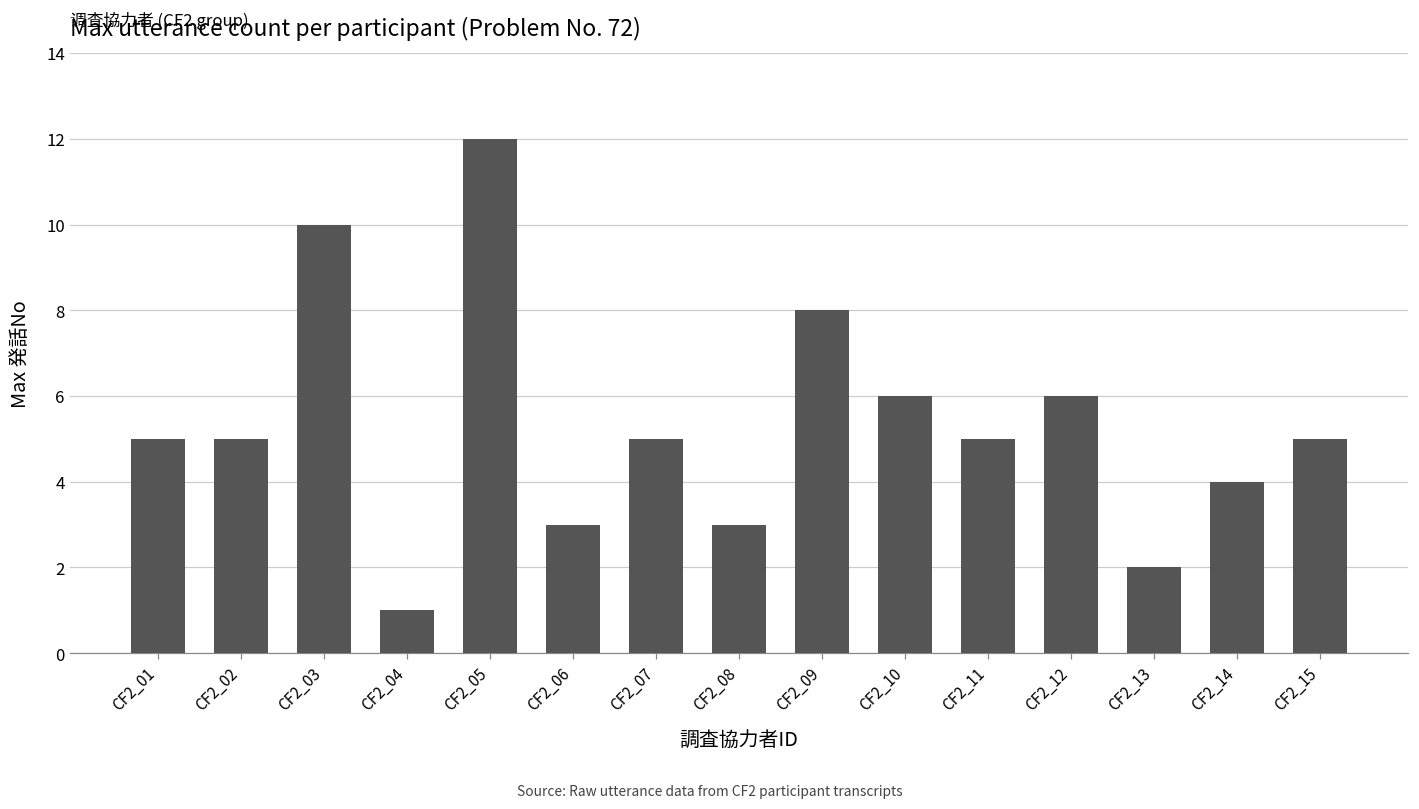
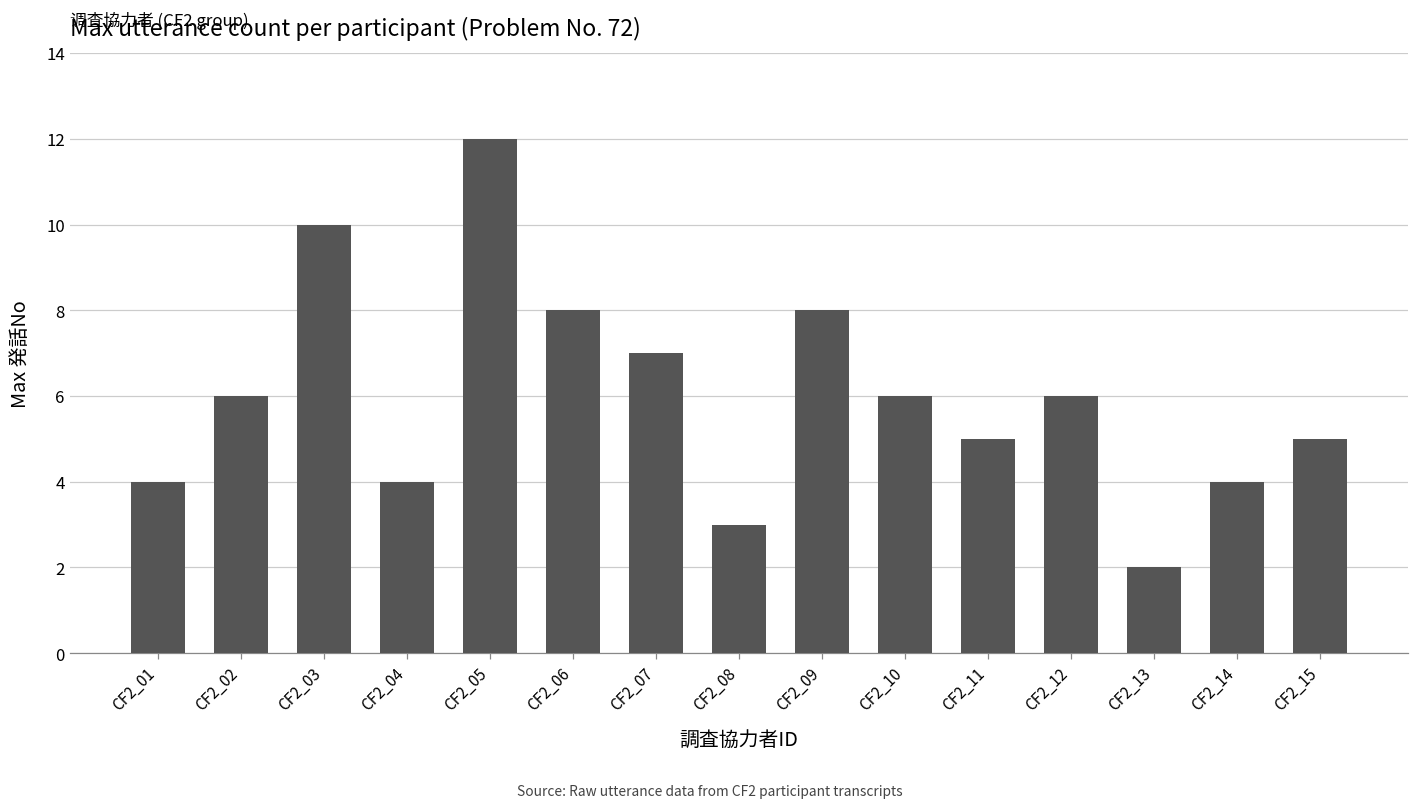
  {
-   "CF2_01": 5,
-   "CF2_02": 5,
+   "CF2_01": 4,
+   "CF2_02": 6,
    "CF2_03": 10,
-   "CF2_04": 1,
+   "CF2_04": 4,
    "CF2_05": 12,
-   "CF2_06": 3,
-   "CF2_07": 5,
+   "CF2_06": 8,
+   "CF2_07": 7,
    "CF2_08": 3,
    "CF2_09": 8,
    "CF2_10": 6,
    "CF2_11": 5,
    "CF2_12": 6,
    "CF2_13": 2,
    "CF2_14": 4,
    "CF2_15": 5
  }
